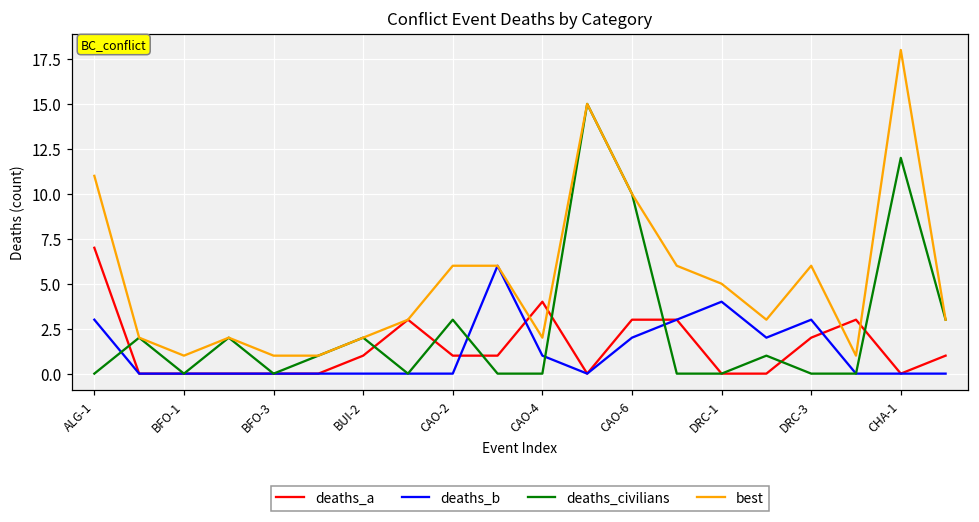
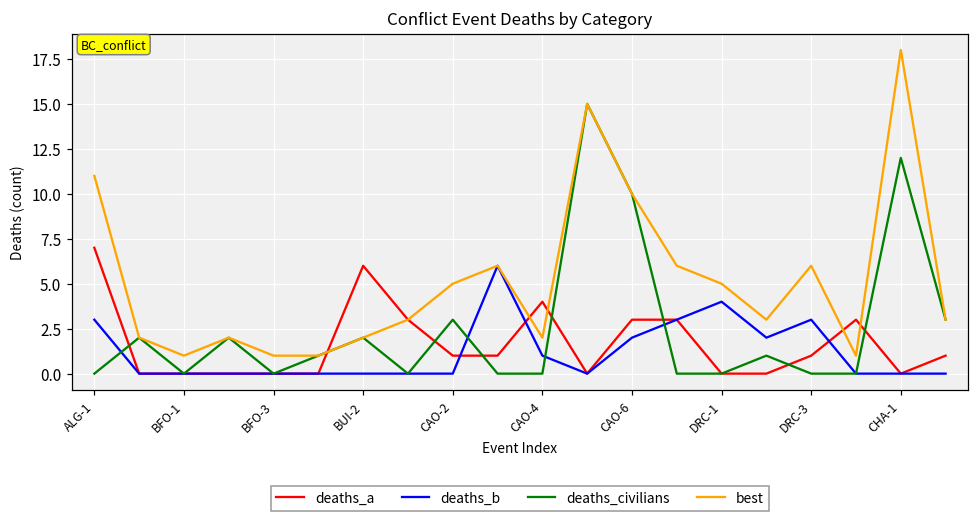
  {
    "deaths_a": {
      "ALG-1": 7,
-     "BUI-2": 1,
+     "BUI-2": 6,
      "CAO-2": 1,
      "CAO-4": 4,
      "CAO-6": 3,
-     "DRC-3": 2
+     "DRC-3": 1
    },
    "deaths_b": {
      "ALG-1": 3,
      "BUI-2": 0,
      "CAO-2": 0,
      "CAO-4": 1,
      "CAO-6": 2,
      "DRC-1": 4,
      "DRC-3": 3
    },
    "deaths_civilians": {
      "ALG-1": 0,
      "CAO-2": 3,
      "CAO-4": 0,
      "DRC-3": 0,
      "CHA-1": 12
    },
    "best": {
      "ALG-1": 11,
      "BFO-1": 1,
      "BFO-3": 1,
-     "CAO-2": 6,
+     "CAO-2": 5,
      "CAO-4": 2,
      "DRC-1": 5,
      "DRC-3": 6,
      "CHA-1": 18
    }
  }
